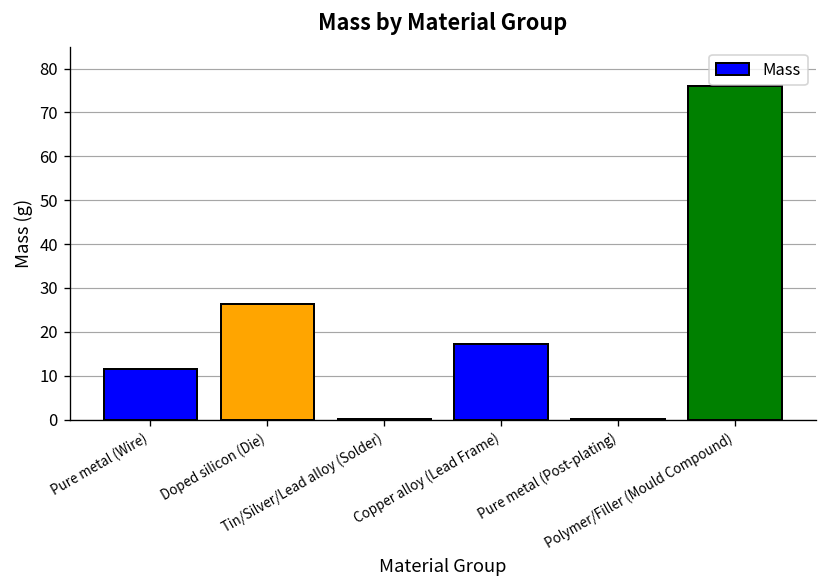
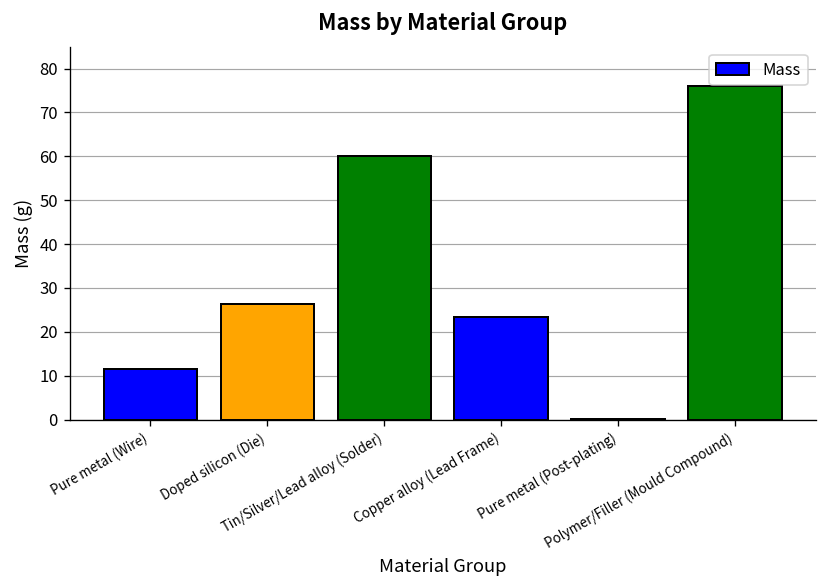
  {
    "Pure metal (Wire)": 12,
    "Doped silicon (Die)": 26,
-   "Tin/Silver/Lead alloy (Solder)": 0,
-   "Copper alloy (Lead Frame)": 17,
+   "Tin/Silver/Lead alloy (Solder)": 60,
+   "Copper alloy (Lead Frame)": 23,
    "Polymer/Filler (Mould Compound)": 76
  }
